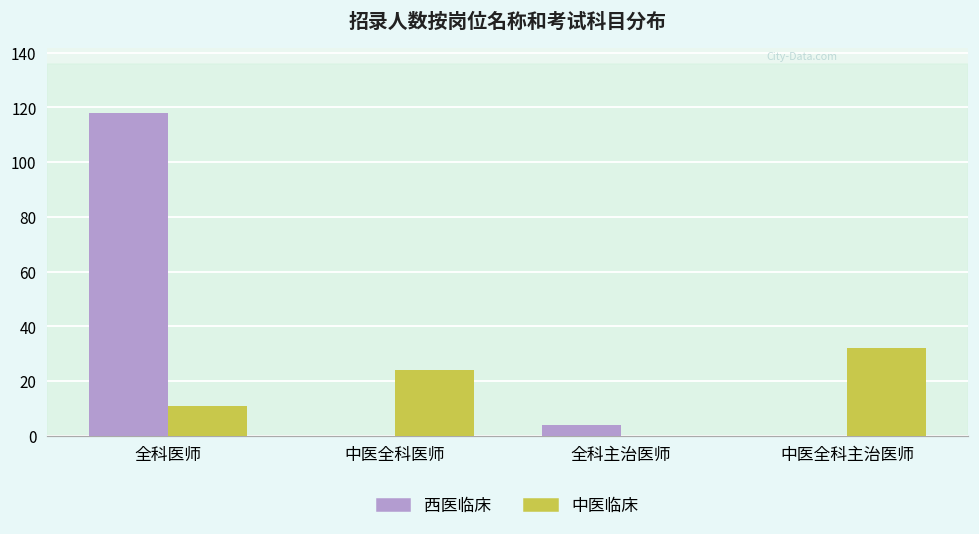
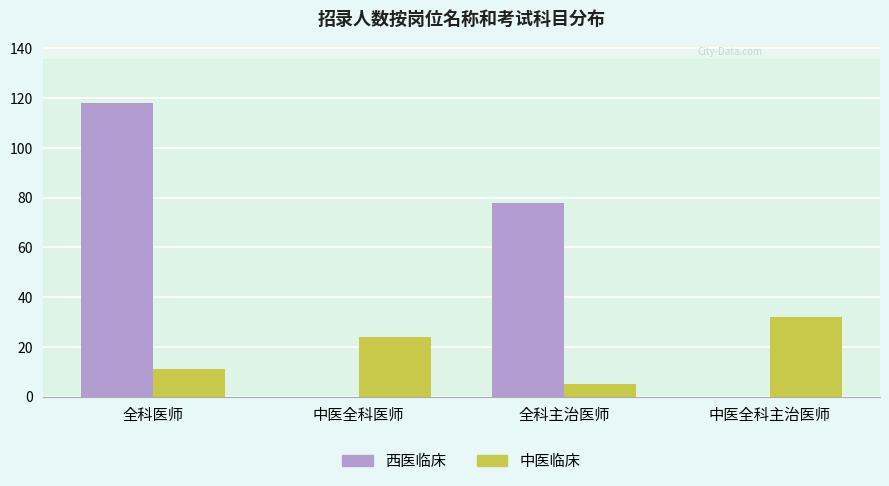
  {
    "西医临床": {
      "全科医师": 118,
      "中医全科医师": 0,
-     "全科主治医师": 4,
+     "全科主治医师": 78,
      "中医全科主治医师": 0
    },
    "中医临床": {
      "全科医师": 11,
      "中医全科医师": 24,
-     "全科主治医师": 0,
+     "全科主治医师": 5,
      "中医全科主治医师": 32
    }
  }
